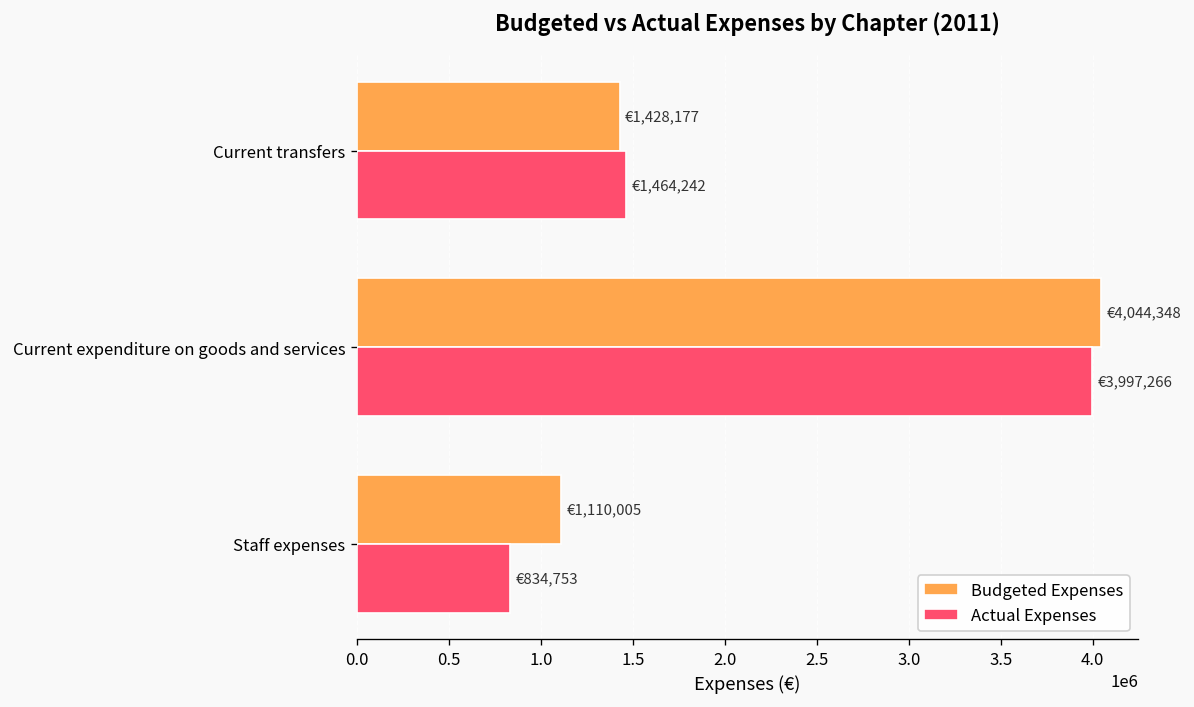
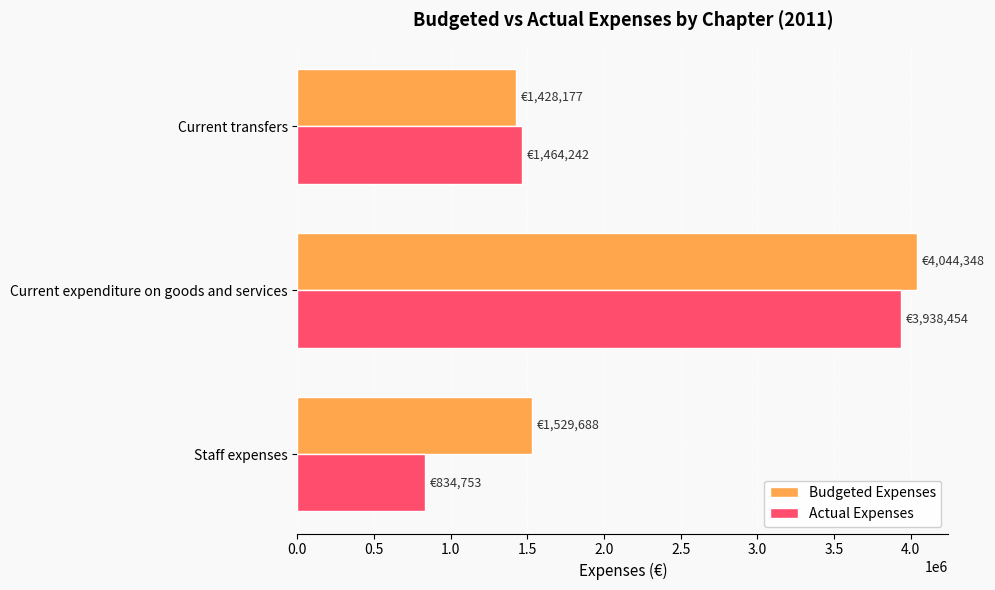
  {
    "Budgeted Expenses": {
      "Current transfers": "€1,428,177",
      "Current expenditure on goods and services": "€4,044,348",
-     "Staff expenses": "€1,110,005"
+     "Staff expenses": "€1,529,688"
    },
    "Actual Expenses": {
      "Current transfers": "€1,464,242",
-     "Current expenditure on goods and services": "€3,997,266",
+     "Current expenditure on goods and services": "€3,938,454",
      "Staff expenses": "€834,753"
    }
  }
